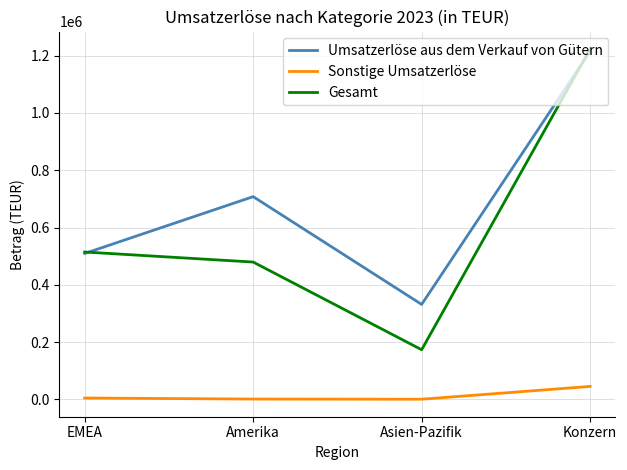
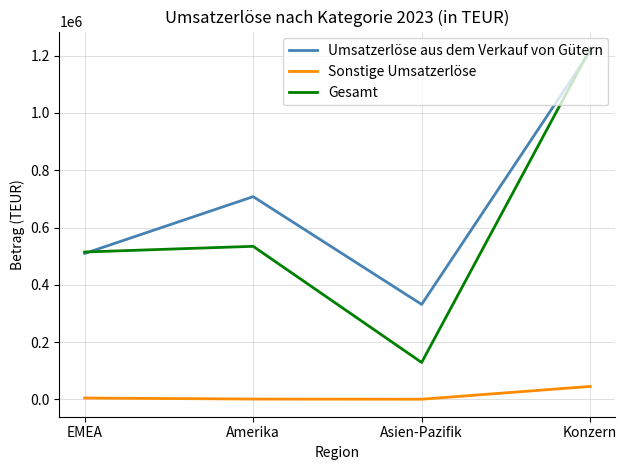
  {
    "Umsatzerlöse aus dem Verkauf von Gütern": {
      "Amerika": 710000,
      "Asien-Pazifik": 330000
    },
    "Sonstige Umsatzerlöse": {
      "EMEA": 10000,
      "Amerika": 0,
      "Asien-Pazifik": 0,
      "Konzern": 50000
    },
    "Gesamt": {
-     "Amerika": 480000,
-     "Asien-Pazifik": 170000
+     "Amerika": 530000,
+     "Asien-Pazifik": 130000
    }
  }
